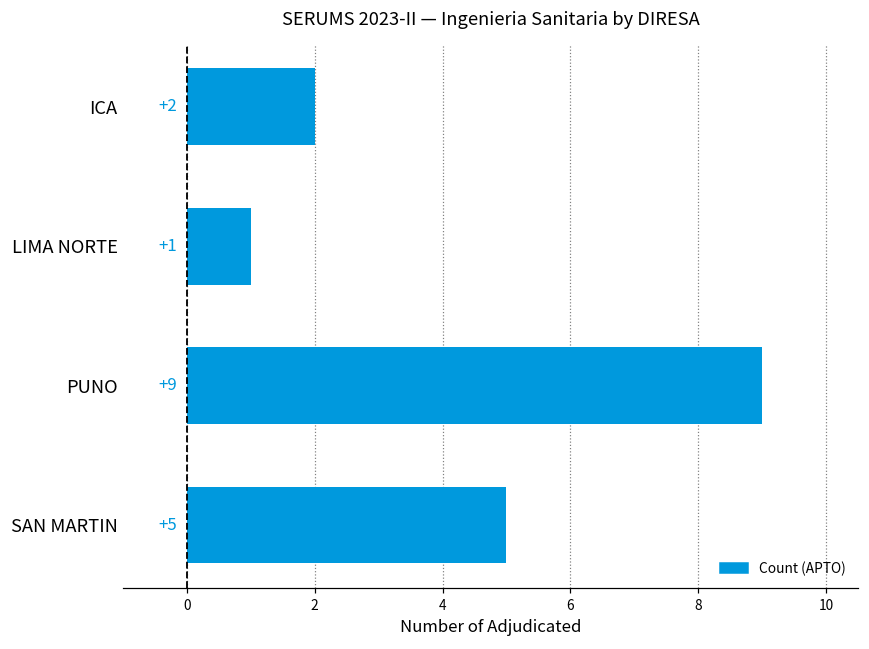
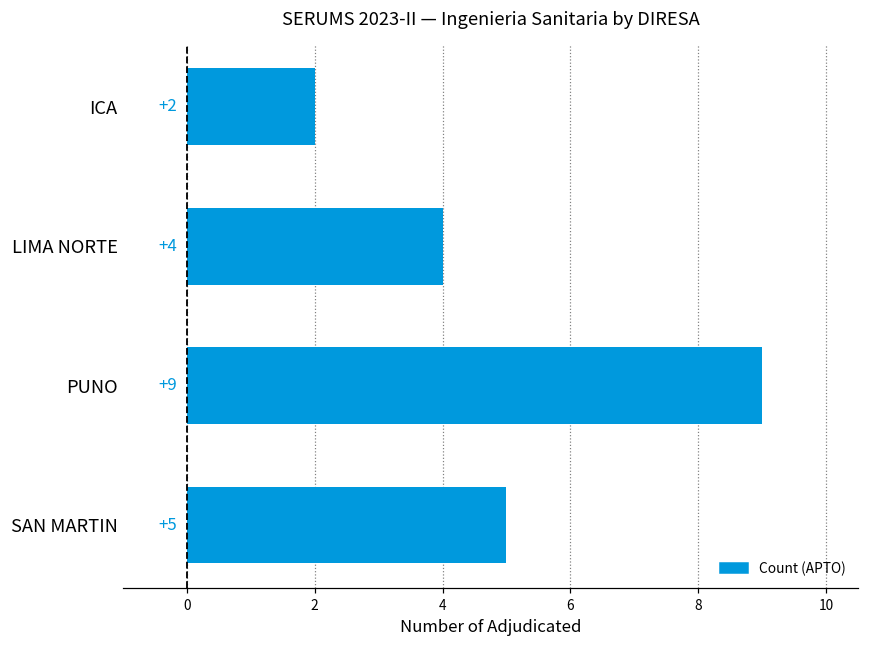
  {
-   "LIMA NORTE": "+1"
+   "LIMA NORTE": "+4"
  }
